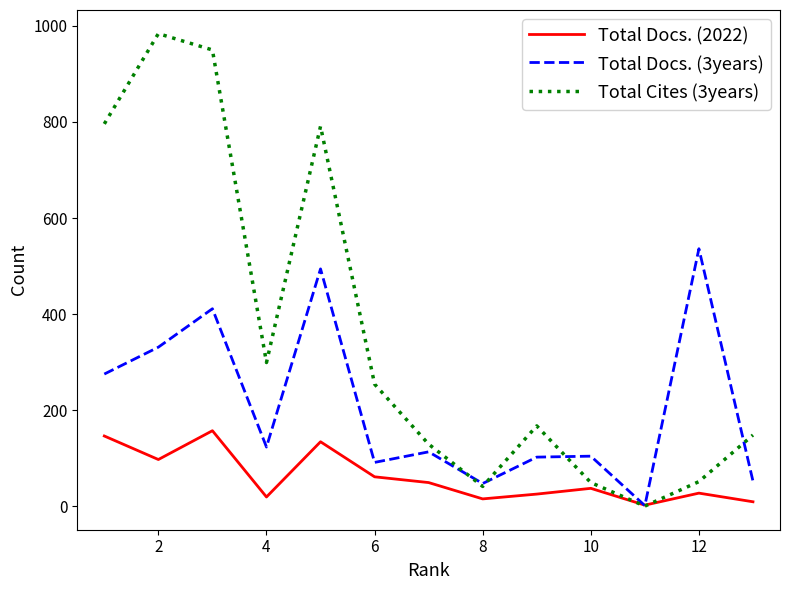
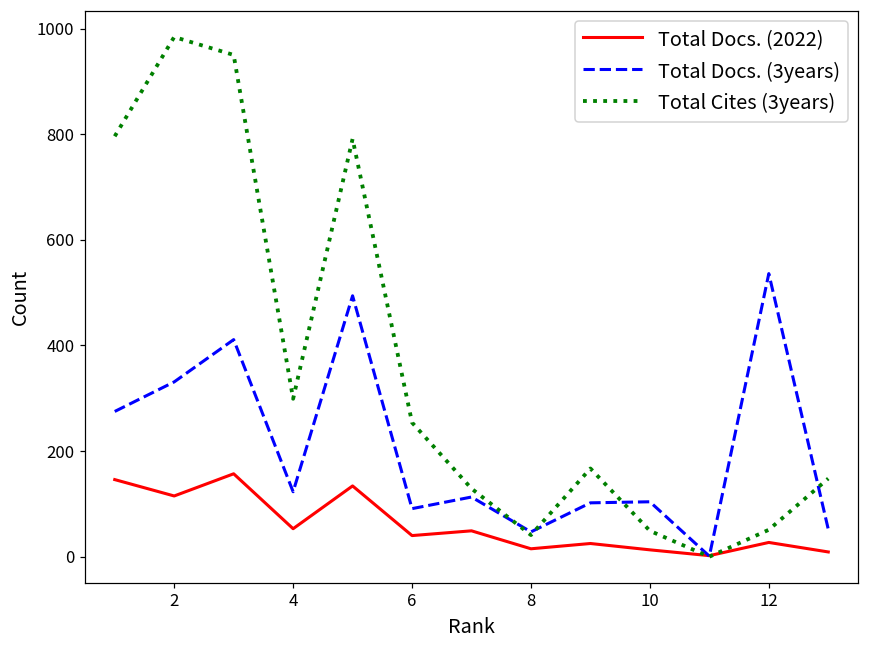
  {
    "Total Docs. (2022)": {
-     "2": 100,
-     "4": 20,
-     "6": 60,
+     "2": 120,
+     "4": 50,
+     "6": 40,
      "8": 20,
-     "10": 40,
+     "10": 10,
      "12": 30
    },
    "Total Docs. (3years)": {
      "2": 330,
      "4": 120,
      "6": 90,
      "8": 50,
      "10": 100,
      "12": 540
    },
    "Total Cites (3years)": {
      "2": 980,
      "4": 300,
      "6": 250,
      "8": 40,
      "10": 50,
      "12": 50
    }
  }
